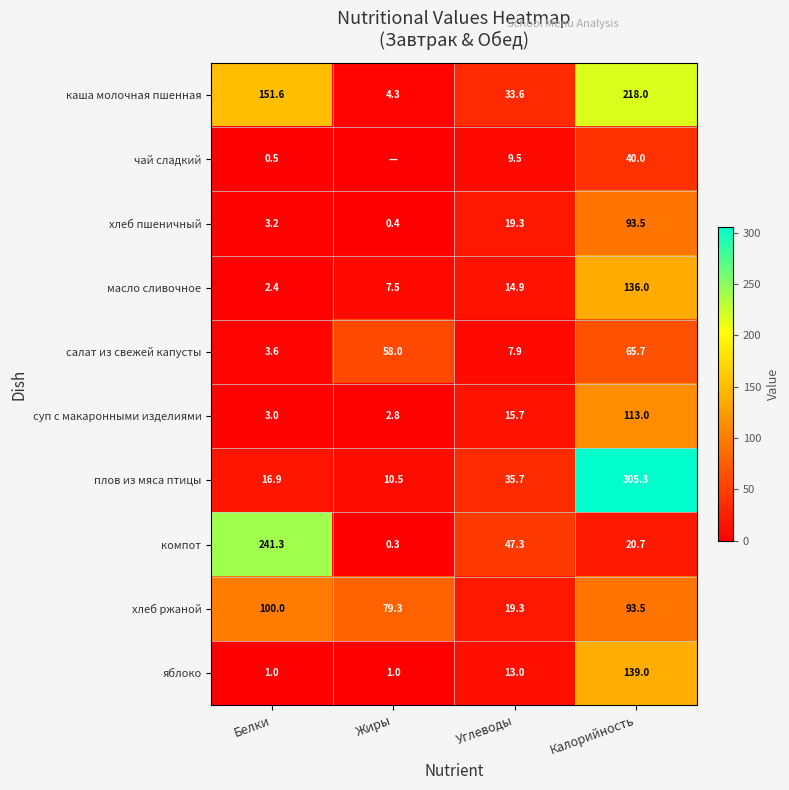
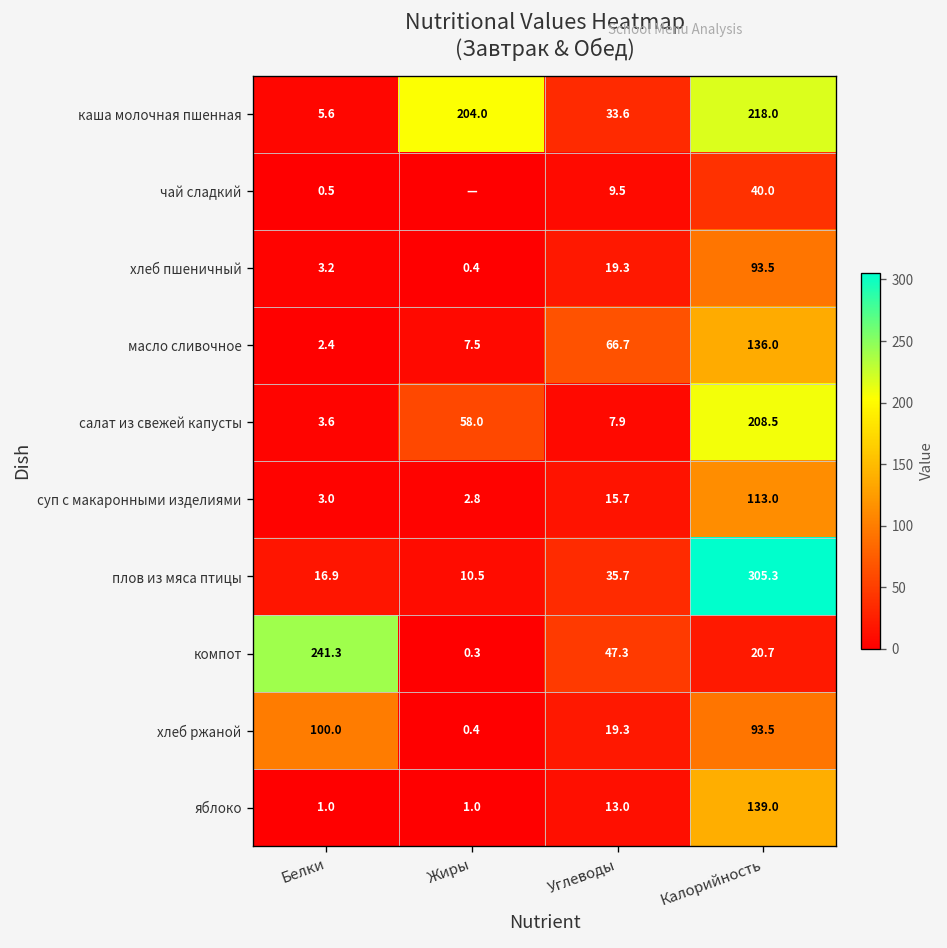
  {
    "каша молочная пшенная": {
-     "Белки": 151.6,
-     "Жиры": 4.3,
+     "Белки": 5.6,
+     "Жиры": 204.0,
      "Углеводы": 33.6,
      "Калорийность": 218.0
    },
    "чай сладкий": {
      "Белки": 0.5,
      "Углеводы": 9.5,
      "Калорийность": 40.0
    },
    "хлеб пшеничный": {
      "Белки": 3.2,
      "Жиры": 0.4,
      "Углеводы": 19.3,
      "Калорийность": 93.5
    },
    "масло сливочное": {
      "Белки": 2.4,
      "Жиры": 7.5,
-     "Углеводы": 14.9,
+     "Углеводы": 66.7,
      "Калорийность": 136.0
    },
    "салат из свежей капусты": {
      "Белки": 3.6,
      "Жиры": 58.0,
      "Углеводы": 7.9,
-     "Калорийность": 65.7
+     "Калорийность": 208.5
    },
    "суп с макаронными изделиями": {
      "Белки": 3.0,
      "Жиры": 2.8,
      "Углеводы": 15.7,
      "Калорийность": 113.0
    },
    "плов из мяса птицы": {
      "Белки": 16.9,
      "Жиры": 10.5,
      "Углеводы": 35.7,
      "Калорийность": 305.3
    },
    "компот": {
      "Белки": 241.3,
      "Жиры": 0.3,
      "Углеводы": 47.3,
      "Калорийность": 20.7
    },
    "хлеб ржаной": {
      "Белки": 100.0,
-     "Жиры": 79.3,
+     "Жиры": 0.4,
      "Углеводы": 19.3,
      "Калорийность": 93.5
    },
    "яблоко": {
      "Белки": 1.0,
      "Жиры": 1.0,
      "Углеводы": 13.0,
      "Калорийность": 139.0
    }
  }
